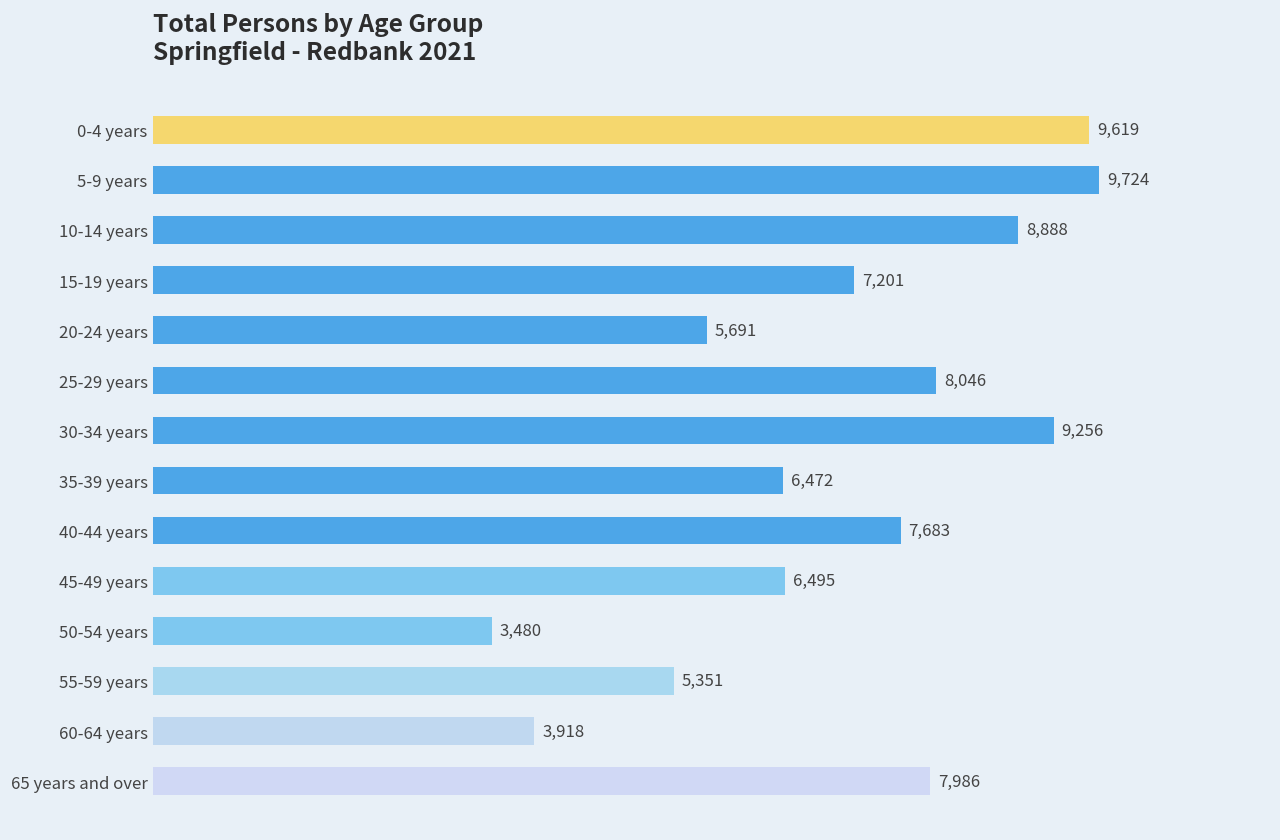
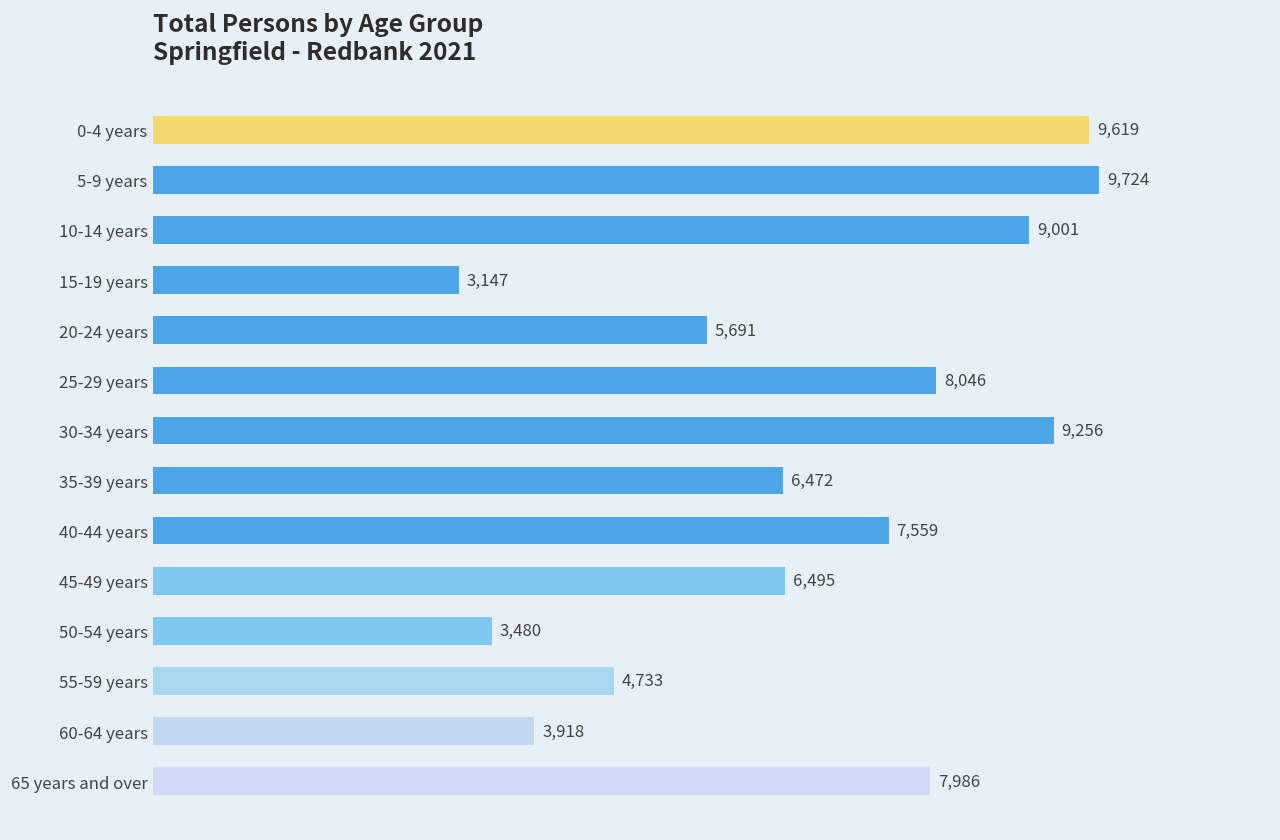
  {
    "0-4 years": "9,619",
    "5-9 years": "9,724",
-   "10-14 years": "8,888",
-   "15-19 years": "7,201",
+   "10-14 years": "9,001",
+   "15-19 years": "3,147",
    "20-24 years": "5,691",
    "25-29 years": "8,046",
    "30-34 years": "9,256",
    "35-39 years": "6,472",
-   "40-44 years": "7,683",
+   "40-44 years": "7,559",
    "45-49 years": "6,495",
    "50-54 years": "3,480",
-   "55-59 years": "5,351",
+   "55-59 years": "4,733",
    "60-64 years": "3,918",
    "65 years and over": "7,986"
  }
